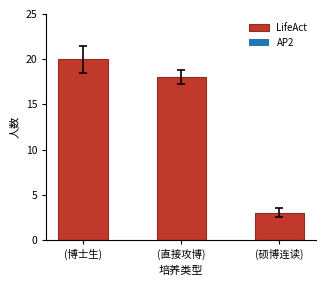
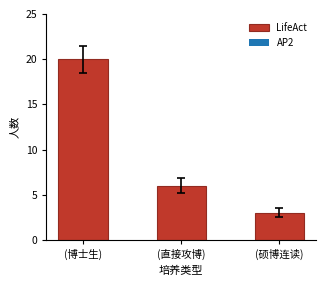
  {
    "LifeAct": {
      "(博士生)": 20,
-     "(直接攻博)": 18,
+     "(直接攻博)": 6,
      "(硕博连读)": 3
    }
  }
